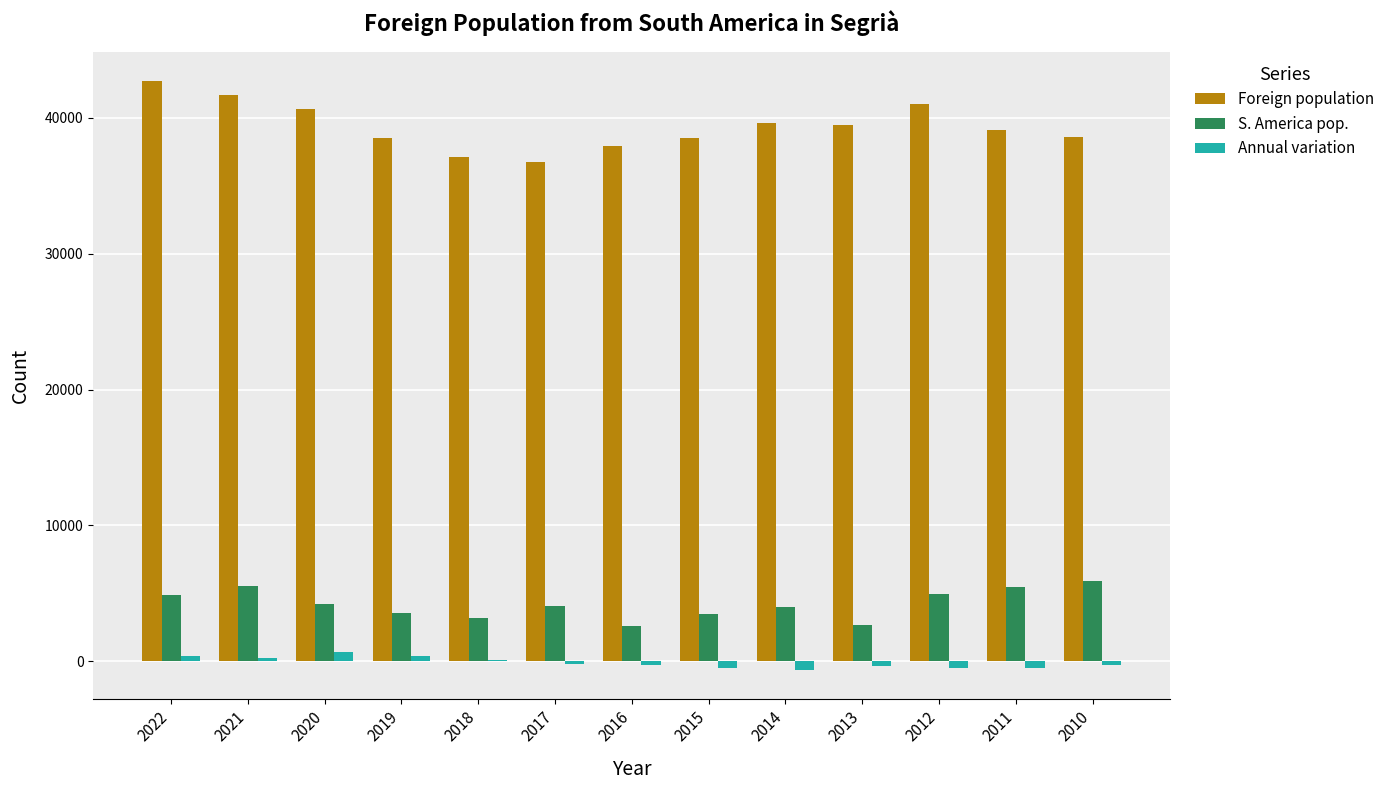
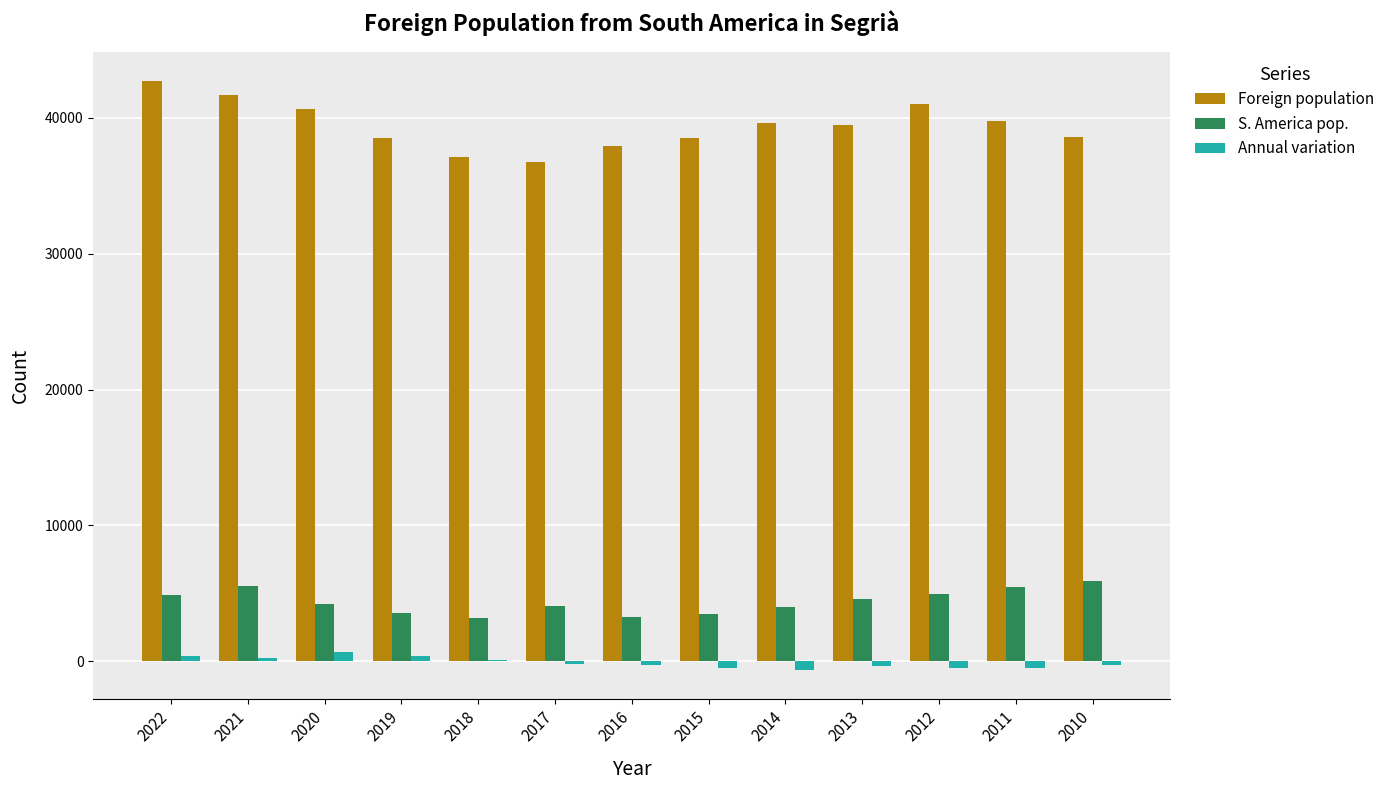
  {
    "Foreign population": {
      "2022": 42700,
      "2021": 41700,
      "2020": 40700,
      "2019": 38500,
      "2018": 37100,
      "2017": 36800,
      "2016": 37900,
      "2015": 38500,
      "2014": 39600,
      "2013": 39500,
      "2012": 41000,
-     "2011": 39100,
+     "2011": 39800,
      "2010": 38600
    },
    "S. America pop.": {
      "2022": 4900,
      "2021": 5500,
      "2020": 4200,
      "2019": 3500,
      "2018": 3200,
      "2017": 4100,
-     "2016": 2600,
+     "2016": 3200,
      "2015": 3500,
      "2014": 4000,
-     "2013": 2700,
+     "2013": 4600,
      "2012": 5000,
      "2011": 5500,
      "2010": 5900
    },
    "Annual variation": {
      "2022": 400,
      "2021": 300,
      "2020": 700,
      "2019": 400,
      "2016": -300,
      "2015": -500,
      "2014": -600,
      "2013": -300,
      "2012": -500,
      "2011": -500,
      "2010": -300
    }
  }
